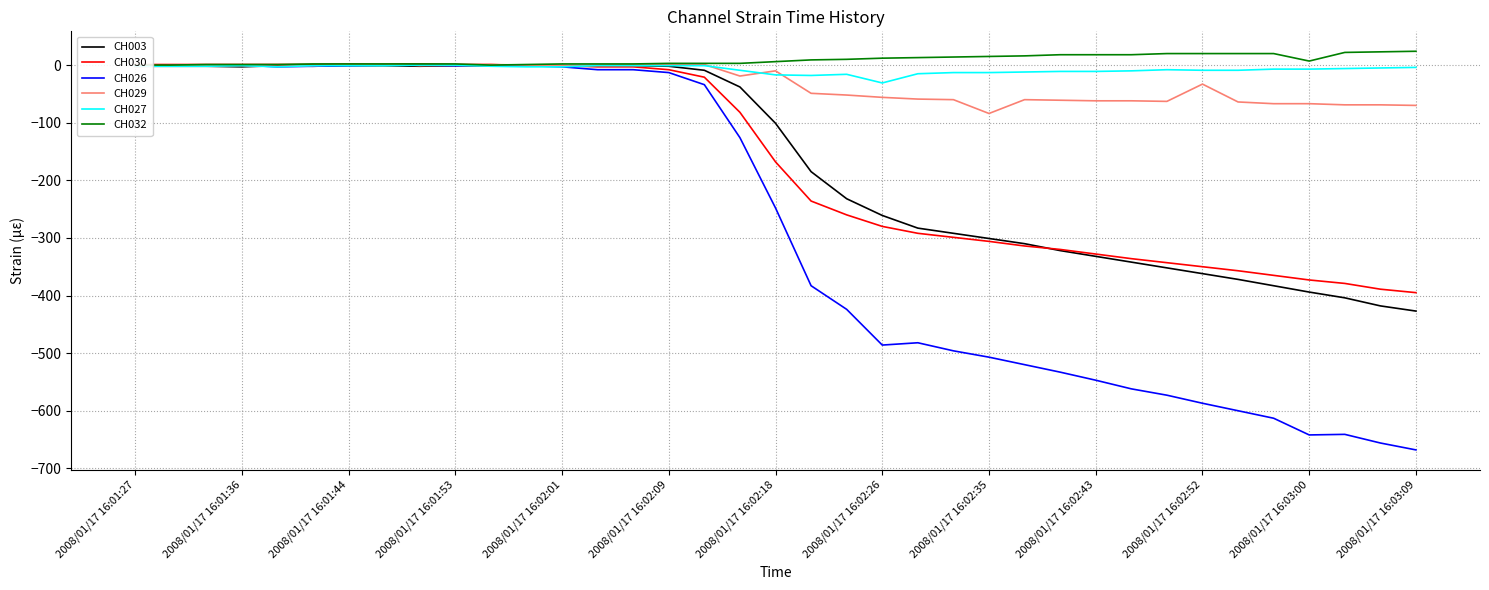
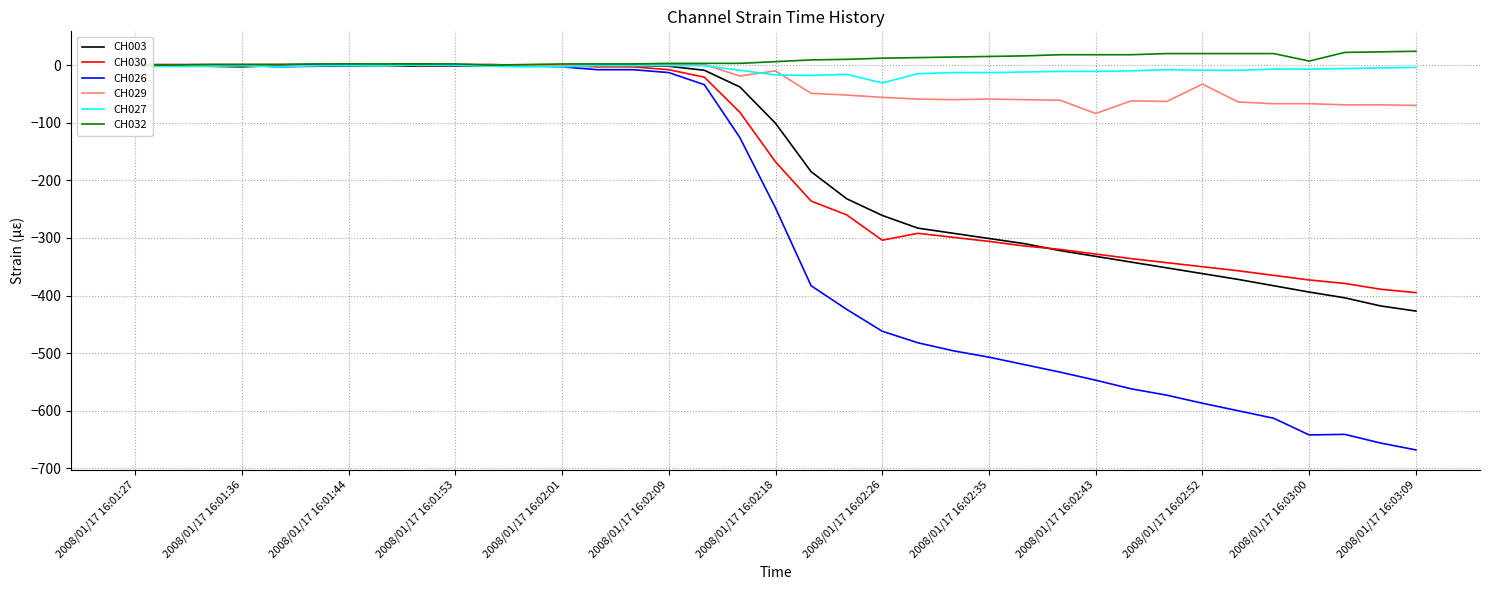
  {
    "CH003": {
      "2008/01/17 16:02:18": -100,
      "2008/01/17 16:02:26": -260,
      "2008/01/17 16:02:35": -300,
      "2008/01/17 16:02:52": -360,
      "2008/01/17 16:03:00": -390,
      "2008/01/17 16:03:09": -430
    },
    "CH030": {
      "2008/01/17 16:02:09": -10,
      "2008/01/17 16:02:18": -170,
-     "2008/01/17 16:02:26": -280,
+     "2008/01/17 16:02:26": -300,
      "2008/01/17 16:02:35": -310,
      "2008/01/17 16:02:52": -350,
      "2008/01/17 16:03:00": -370,
      "2008/01/17 16:03:09": -400
    },
    "CH026": {
      "2008/01/17 16:02:09": -10,
      "2008/01/17 16:02:18": -250,
-     "2008/01/17 16:02:26": -490,
+     "2008/01/17 16:02:26": -460,
      "2008/01/17 16:02:35": -510,
      "2008/01/17 16:02:43": -550,
      "2008/01/17 16:02:52": -590,
      "2008/01/17 16:03:00": -640,
      "2008/01/17 16:03:09": -670
    },
    "CH029": {
      "2008/01/17 16:02:18": -10,
      "2008/01/17 16:02:26": -60,
-     "2008/01/17 16:02:35": -80,
-     "2008/01/17 16:02:43": -60,
+     "2008/01/17 16:02:35": -60,
+     "2008/01/17 16:02:43": -80,
      "2008/01/17 16:02:52": -30,
      "2008/01/17 16:03:00": -70,
      "2008/01/17 16:03:09": -70
    },
    "CH027": {
      "2008/01/17 16:02:18": -20,
      "2008/01/17 16:02:26": -30,
      "2008/01/17 16:02:35": -10,
      "2008/01/17 16:02:43": -10,
      "2008/01/17 16:02:52": -10,
      "2008/01/17 16:03:00": -10,
      "2008/01/17 16:03:09": 0
    },
    "CH032": {
      "2008/01/17 16:02:18": 10,
      "2008/01/17 16:02:26": 10,
      "2008/01/17 16:02:35": 20,
      "2008/01/17 16:02:43": 20,
      "2008/01/17 16:02:52": 20,
      "2008/01/17 16:03:00": 10,
      "2008/01/17 16:03:09": 20
    }
  }
